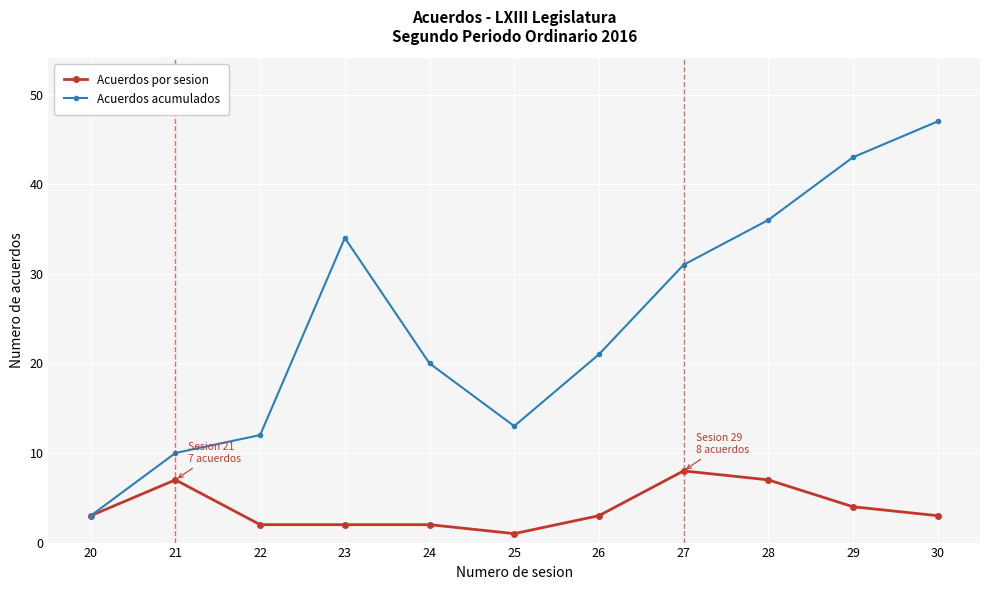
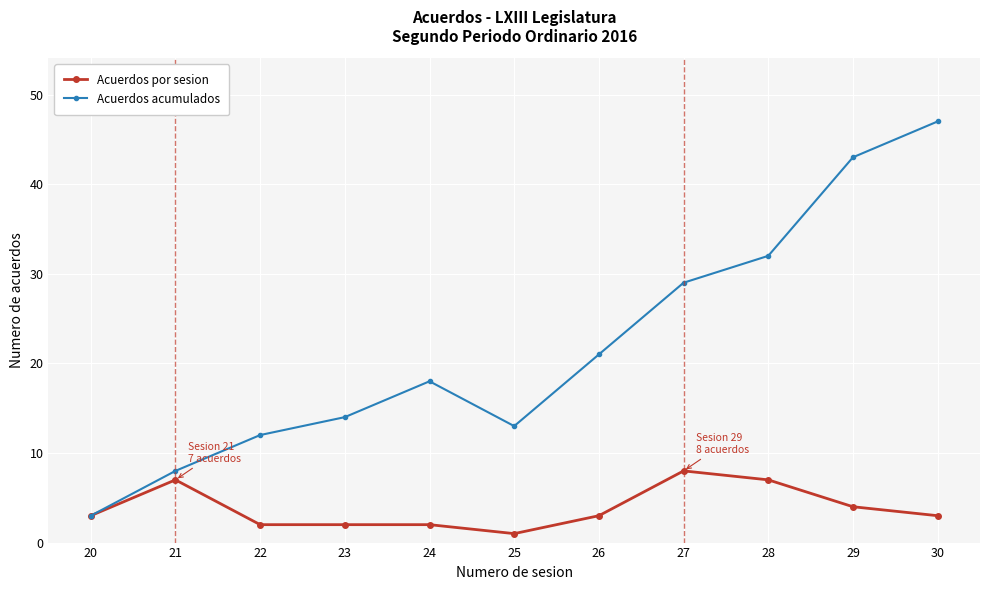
  {
    "Acuerdos por sesion": {
      "21": 7,
      "27": 8
    },
    "Acuerdos acumulados": {
-     "21": 10,
+     "21": 8,
      "22": 12,
-     "23": 34,
-     "24": 20,
+     "23": 14,
+     "24": 18,
      "25": 13,
      "26": 21,
-     "27": 31,
-     "28": 36,
+     "27": 29,
+     "28": 32,
      "29": 43,
      "30": 47
    }
  }
